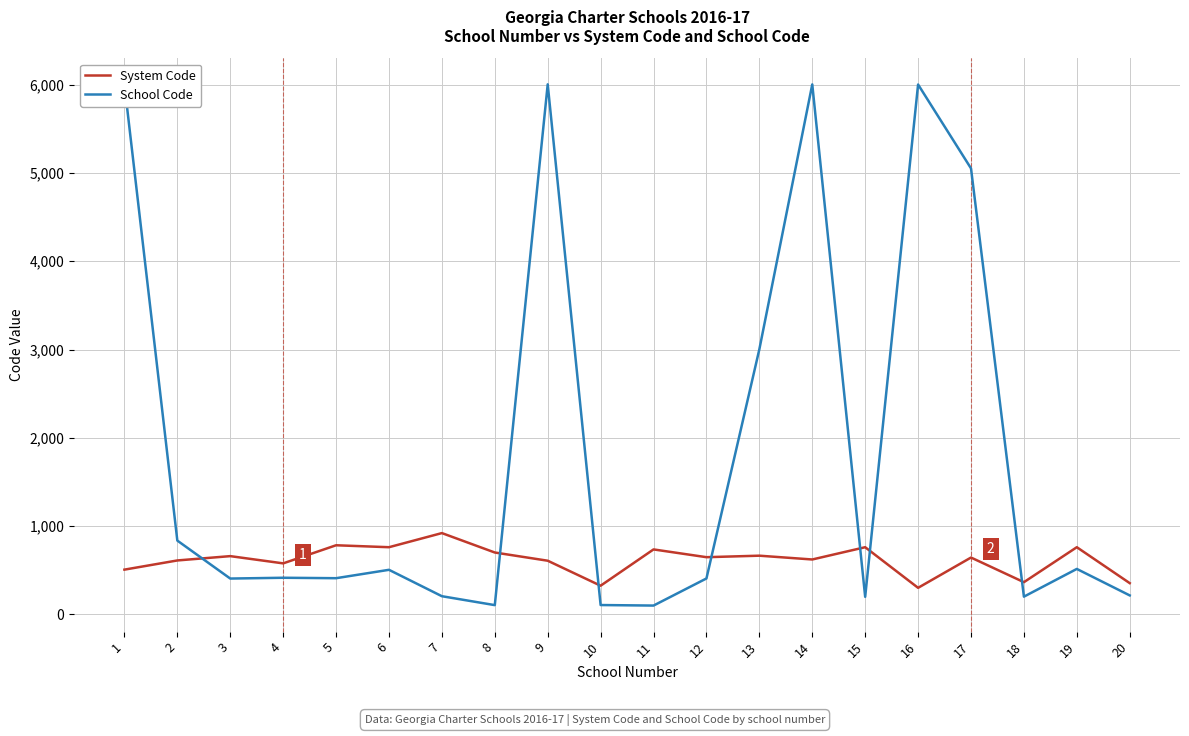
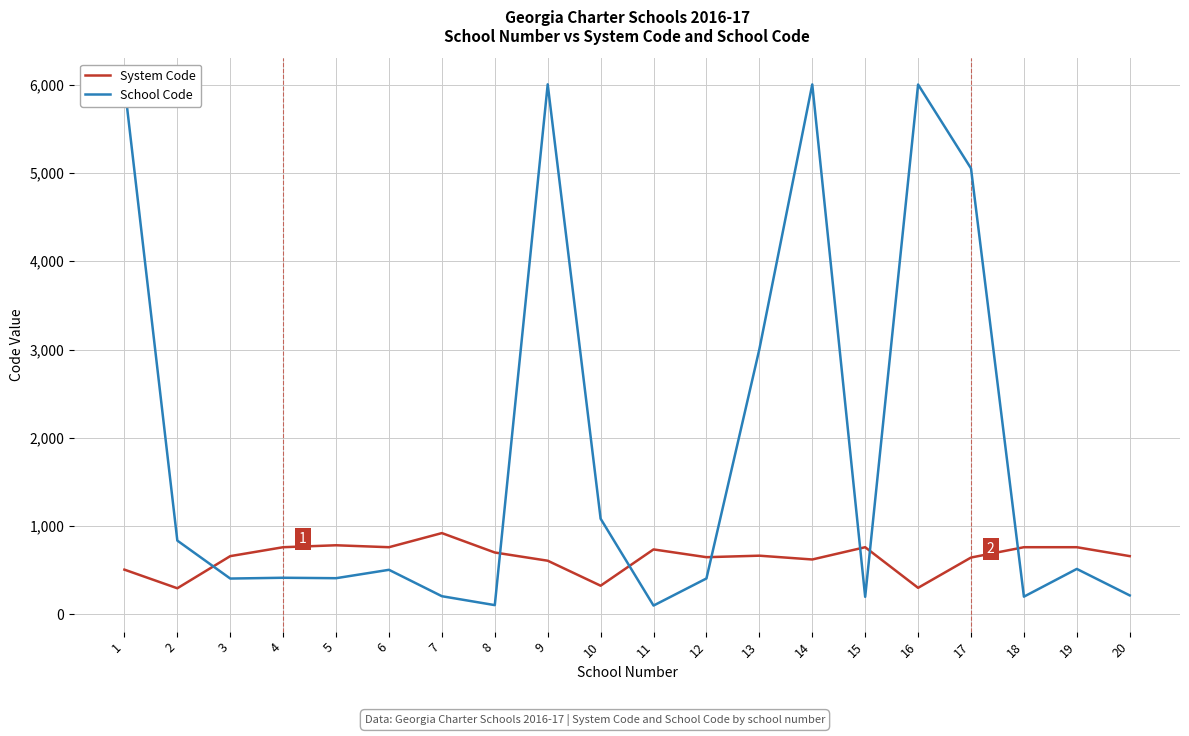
  {
    "System Code": {
      "1": "500",
-     "2": "600",
+     "2": "300",
      "3": "700",
-     "4": "600",
+     "4": "800",
      "5": "800",
      "6": "800",
      "7": "900",
      "8": "700",
      "9": "600",
      "10": "300",
      "11": "700",
      "12": "600",
      "13": "700",
      "14": "600",
      "15": "800",
      "16": "300",
-     "18": "400",
+     "18": "800",
      "19": "800",
-     "20": "400"
+     "20": "700"
    },
    "School Code": {
      "2": "800",
      "3": "400",
      "4": "400",
      "5": "400",
      "6": "500",
      "7": "200",
      "8": "100",
      "9": "6,000",
-     "10": "100",
+     "10": "1,100",
      "11": "100",
      "12": "400",
      "13": "3,000",
      "14": "6,000",
      "15": "200",
      "16": "6,000",
      "17": "5,100",
      "18": "200",
      "19": "500",
      "20": "200"
    }
  }
